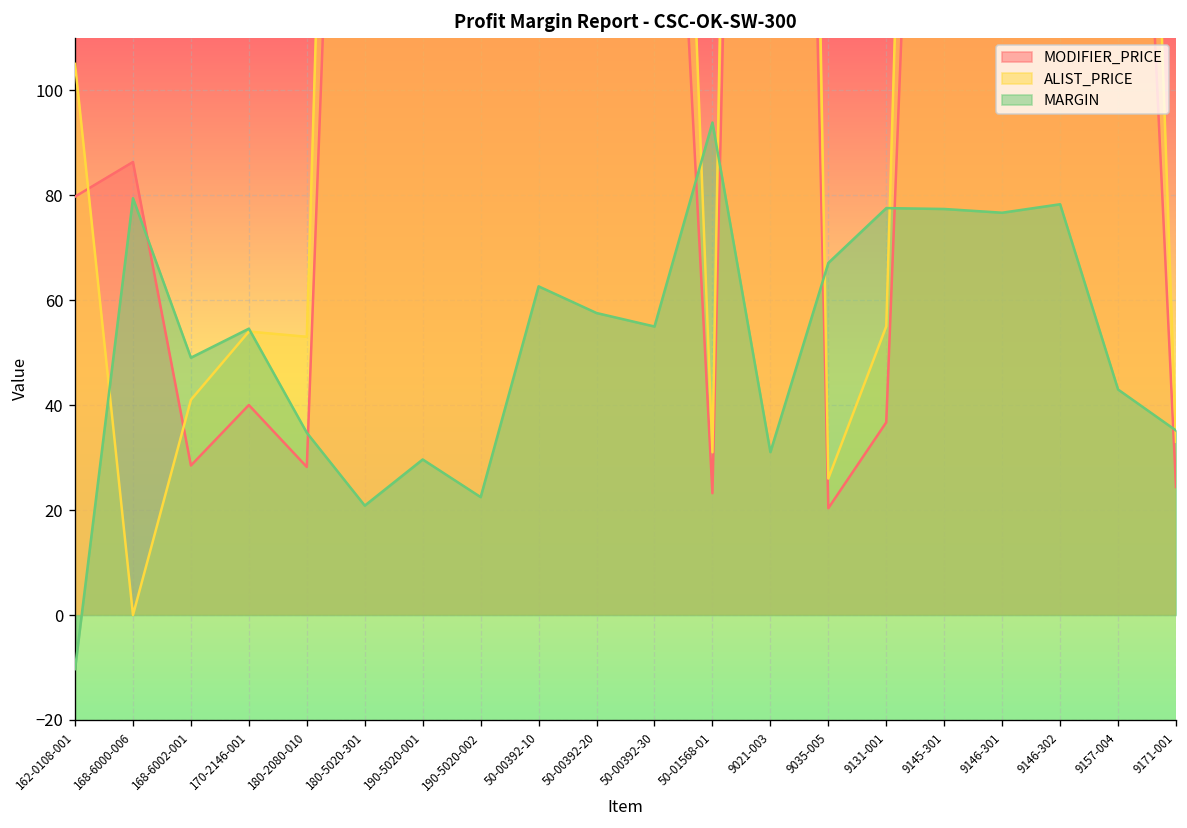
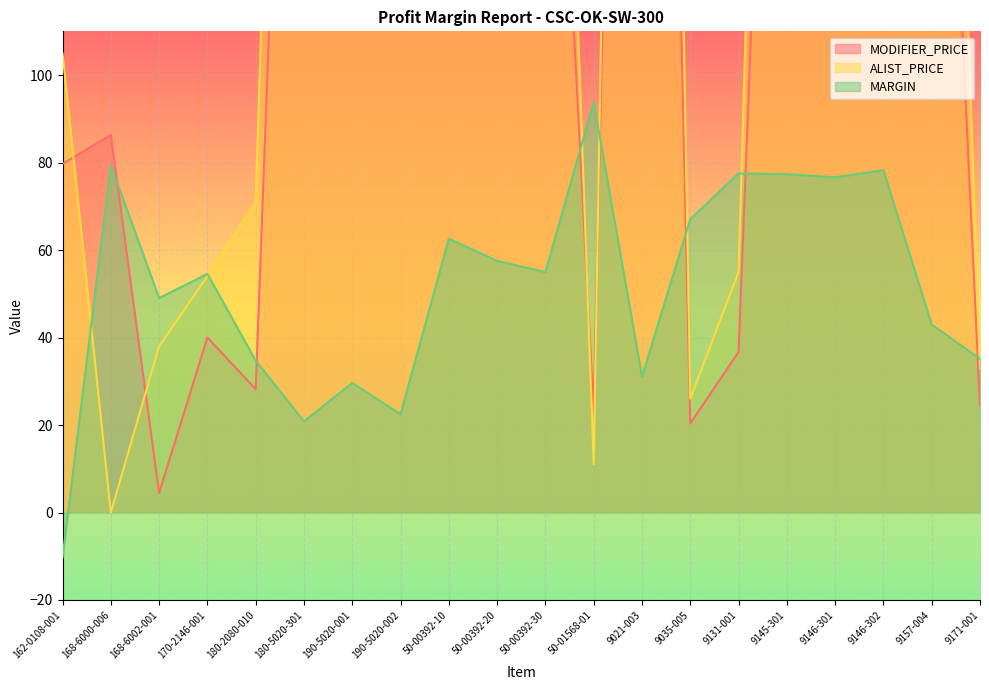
  {
    "MODIFIER_PRICE": {
      "162-0108-001": 80,
      "168-6000-006": 86,
-     "168-6002-001": 28,
+     "168-6002-001": 4,
      "170-2146-001": 40,
      "180-2080-010": 28,
      "50-01568-01": 23,
      "9035-005": 20,
      "9131-001": 37,
      "9171-001": 24
    },
    "ALIST_PRICE": {
      "162-0108-001": 105,
      "168-6000-006": 0,
-     "168-6002-001": 41,
-     "180-2080-010": 53,
-     "50-01568-01": 31,
+     "168-6002-001": 38,
+     "180-2080-010": 71,
+     "50-01568-01": 11,
      "9035-005": 26,
      "9131-001": 55,
      "9171-001": 33
    }
  }
